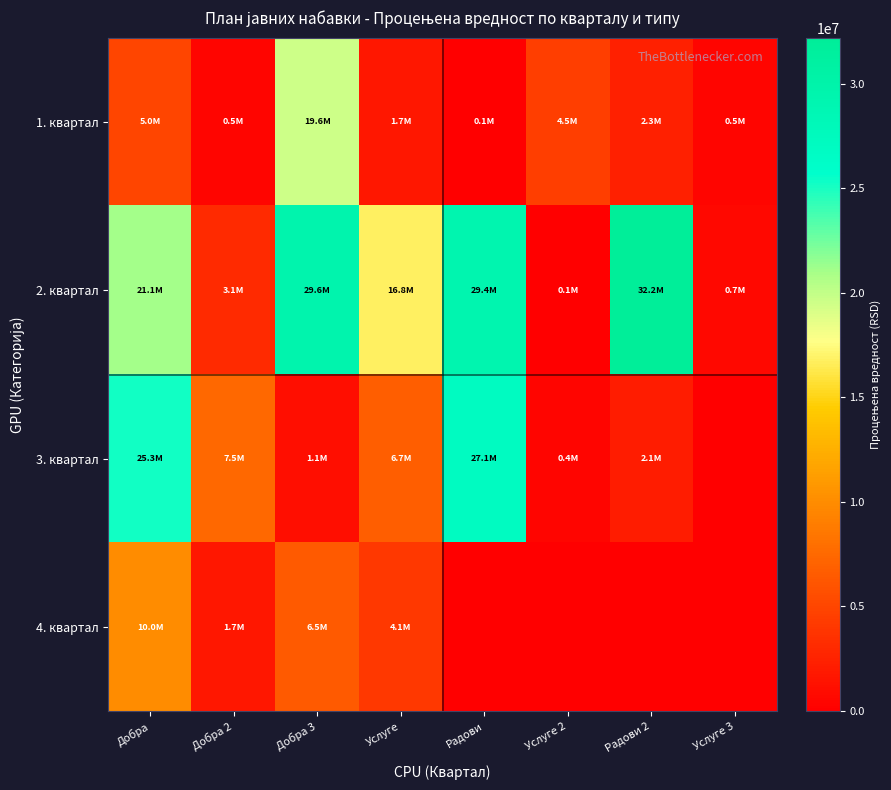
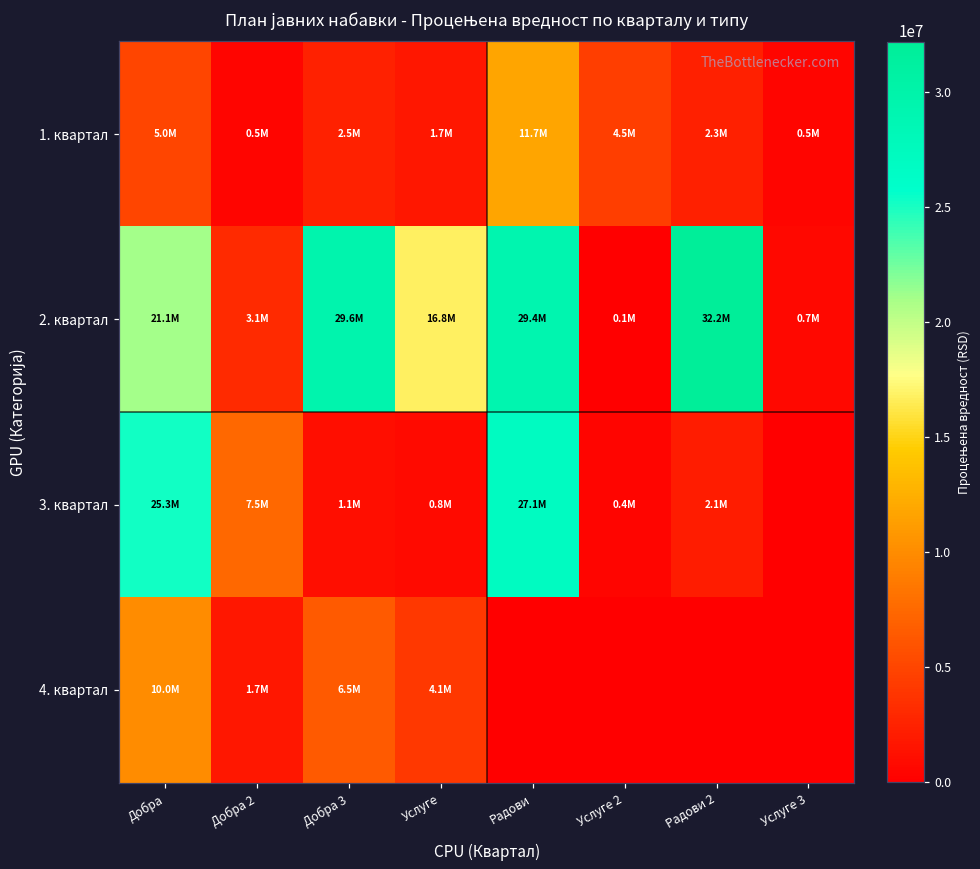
  {
    "1. квартал": {
      "Добра": "5.0M",
      "Добра 2": "0.5M",
-     "Добра 3": "19.6M",
+     "Добра 3": "2.5M",
      "Услуге": "1.7M",
-     "Радови": "0.1M",
+     "Радови": "11.7M",
      "Услуге 2": "4.5M",
      "Радови 2": "2.3M"
    },
    "2. квартал": {
      "Добра": "21.1M",
      "Добра 2": "3.1M",
      "Добра 3": "29.6M",
      "Услуге": "16.8M",
      "Радови": "29.4M",
      "Услуге 2": "0.1M",
      "Радови 2": "32.2M",
      "Услуге 3": "0.7M"
    },
    "3. квартал": {
      "Добра": "25.3M",
      "Добра 2": "7.5M",
      "Добра 3": "1.1M",
-     "Услуге": "6.7M",
+     "Услуге": "0.8M",
      "Радови": "27.1M",
      "Услуге 2": "0.4M",
      "Радови 2": "2.1M"
    },
    "4. квартал": {
      "Добра": "10.0M",
      "Добра 2": "1.7M",
      "Добра 3": "6.5M",
      "Услуге": "4.1M"
    }
  }
